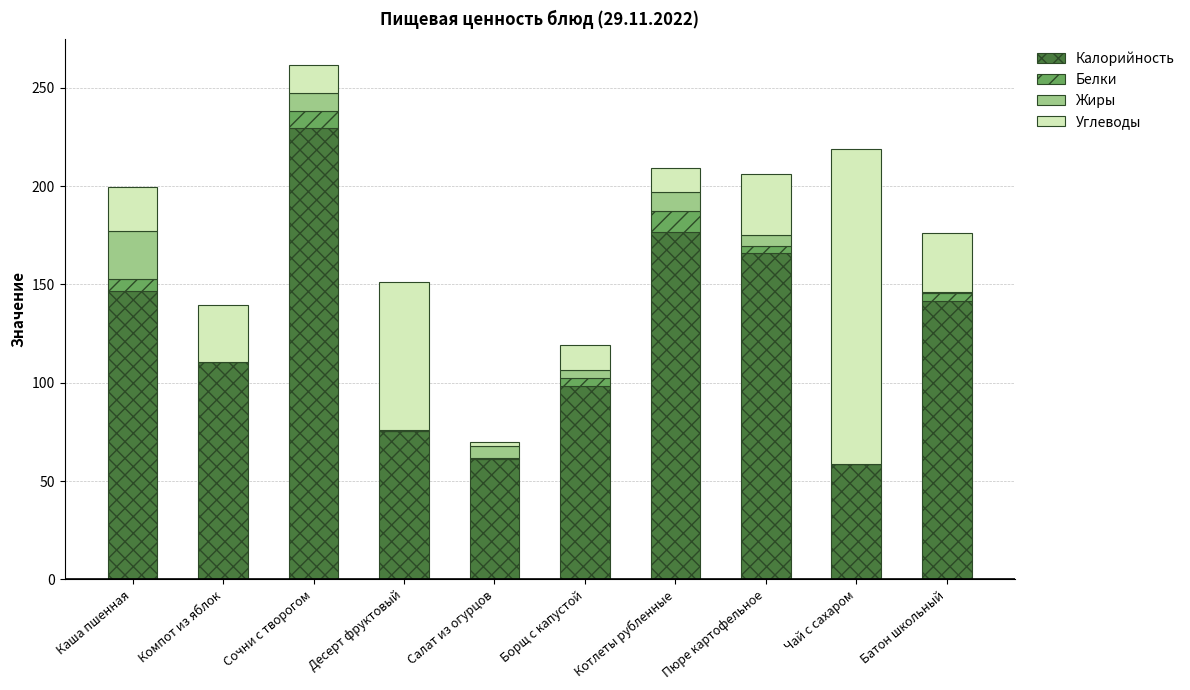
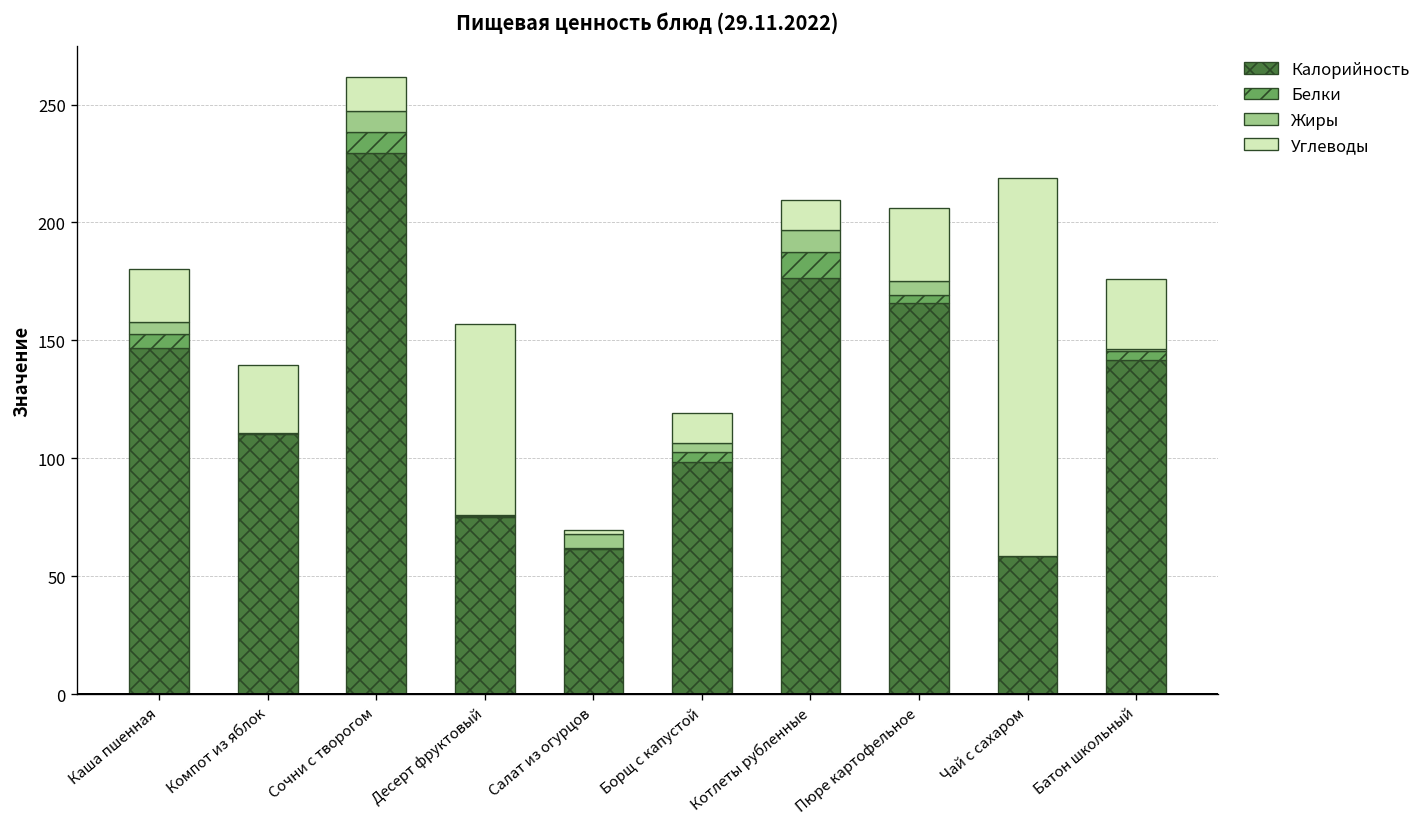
  {
    "Белки": {
      "Каша пшенная": 6,
      "Сочни с творогом": 9,
      "Борщ с капустой": 4,
      "Котлеты рубленные": 11,
      "Пюре картофельное": 3,
      "Батон школьный": 4
    },
    "Жиры": {
-     "Каша пшенная": 25,
+     "Каша пшенная": 5,
      "Сочни с творогом": 9,
      "Салат из огурцов": 6,
      "Борщ с капустой": 4,
      "Котлеты рубленные": 10,
      "Пюре картофельное": 6
    },
    "Углеводы": {
      "Каша пшенная": 22,
      "Компот из яблок": 29,
      "Сочни с творогом": 14,
-     "Десерт фруктовый": 75,
+     "Десерт фруктовый": 81,
      "Салат из огурцов": 2,
      "Борщ с капустой": 13,
      "Котлеты рубленные": 12,
      "Пюре картофельное": 31,
      "Чай с сахаром": 160,
      "Батон школьный": 30
    }
  }
